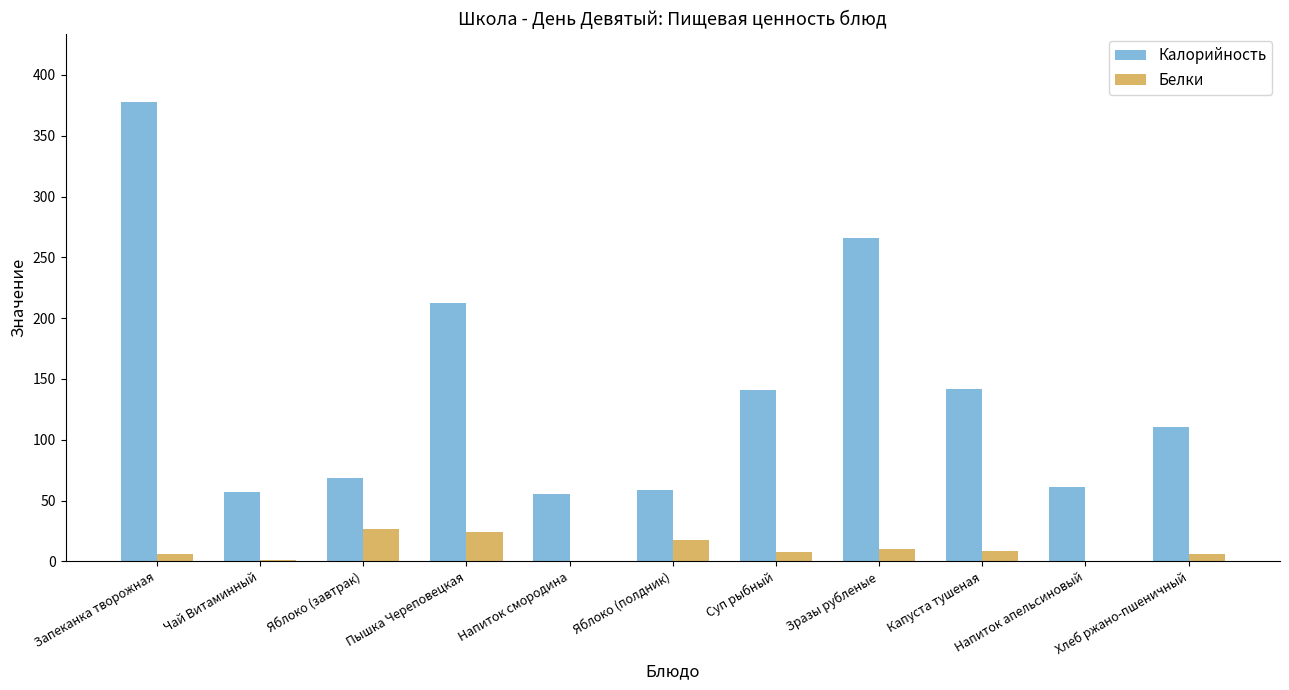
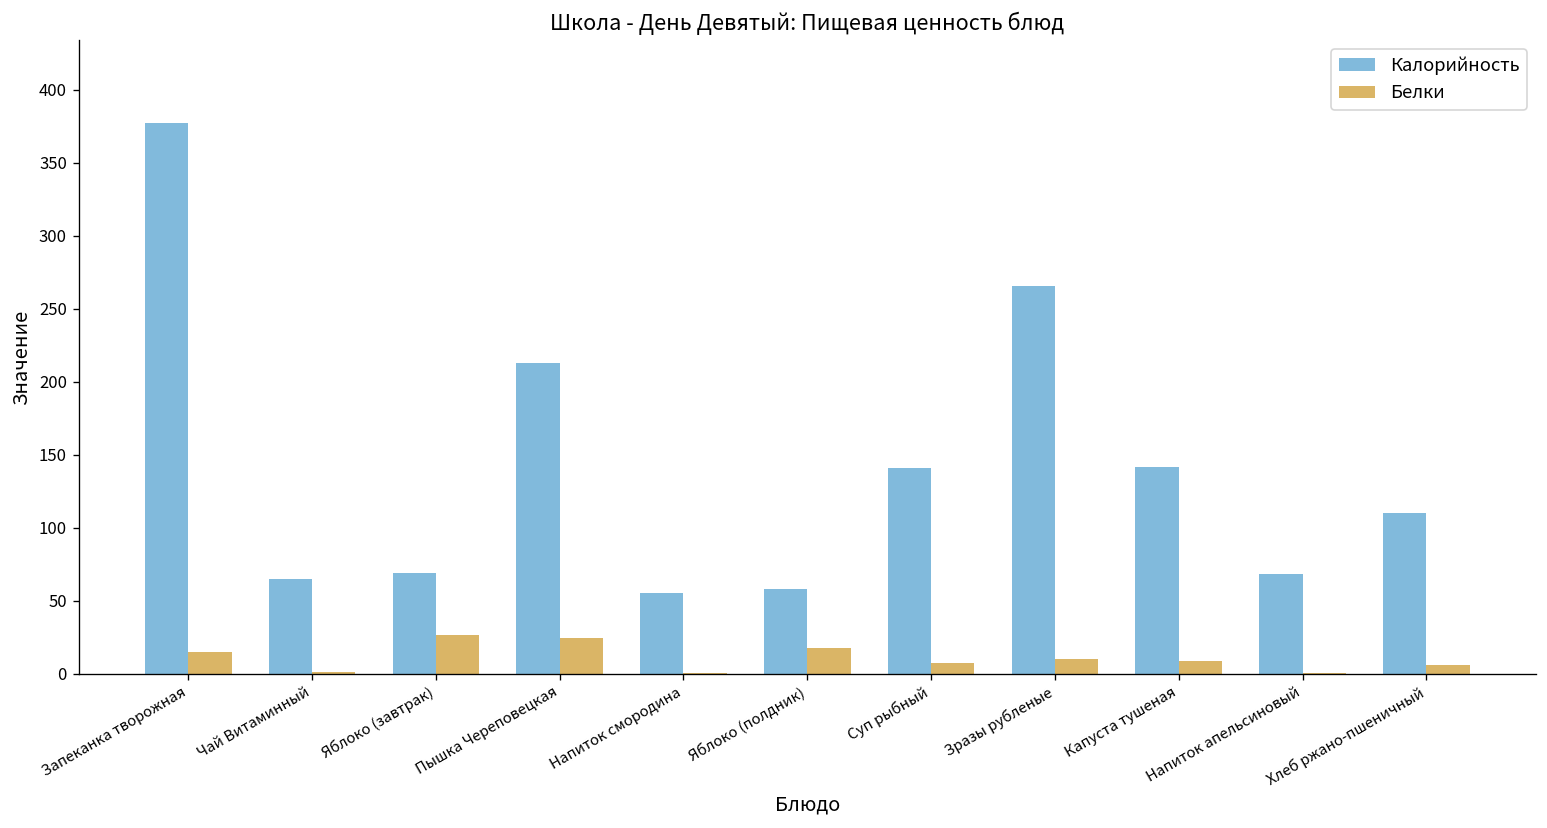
  {
    "Калорийность": {
      "Запеканка творожная": 377,
-     "Чай Витаминный": 57,
+     "Чай Витаминный": 65,
      "Яблоко (завтрак)": 69,
      "Пышка Череповецкая": 213,
      "Напиток смородина": 55,
      "Яблоко (полдник)": 58,
      "Суп рыбный": 141,
      "Зразы рубленые": 266,
      "Капуста тушеная": 141,
-     "Напиток апельсиновый": 61,
+     "Напиток апельсиновый": 68,
      "Хлеб ржано-пшеничный": 110
    },
    "Белки": {
-     "Запеканка творожная": 6,
+     "Запеканка творожная": 15,
      "Яблоко (завтрак)": 27,
      "Пышка Череповецкая": 25,
      "Яблоко (полдник)": 18,
      "Суп рыбный": 7,
      "Зразы рубленые": 10,
      "Капуста тушеная": 9,
      "Хлеб ржано-пшеничный": 6
    }
  }
